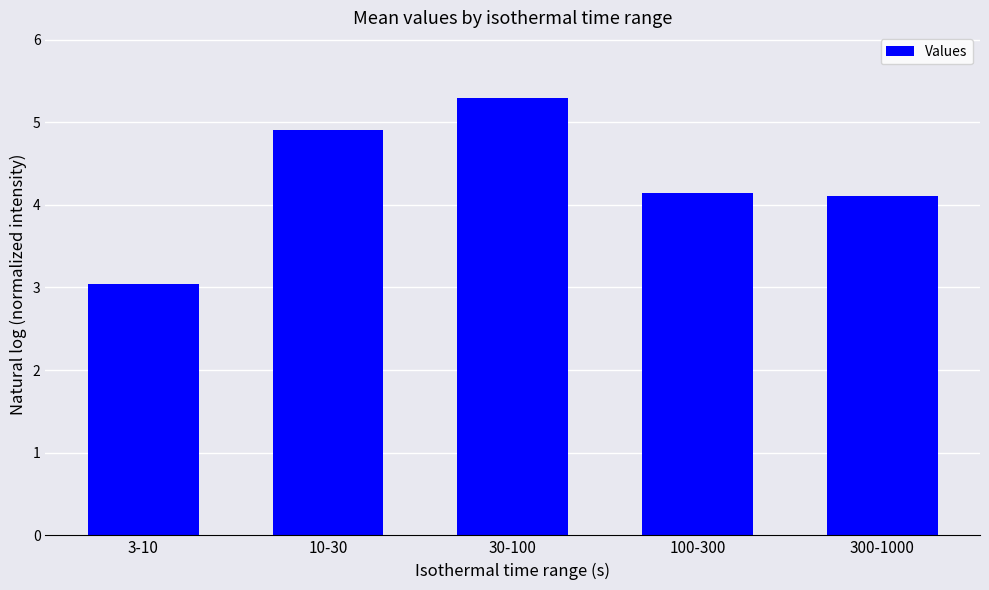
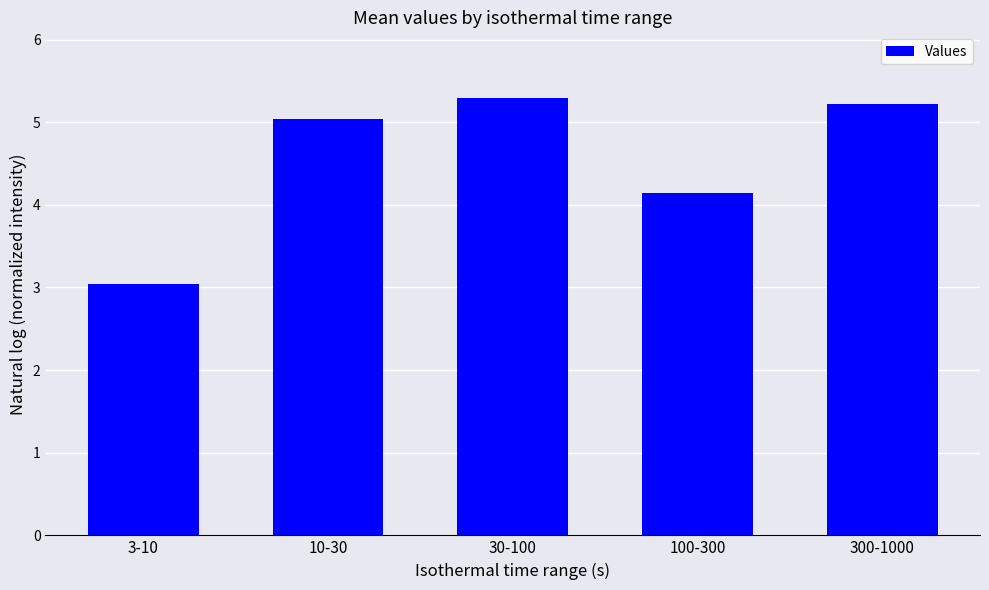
  {
    "3-10": 3.0,
-   "10-30": 4.9,
+   "10-30": 5.0,
    "30-100": 5.3,
    "100-300": 4.1,
-   "300-1000": 4.1
+   "300-1000": 5.2
  }
